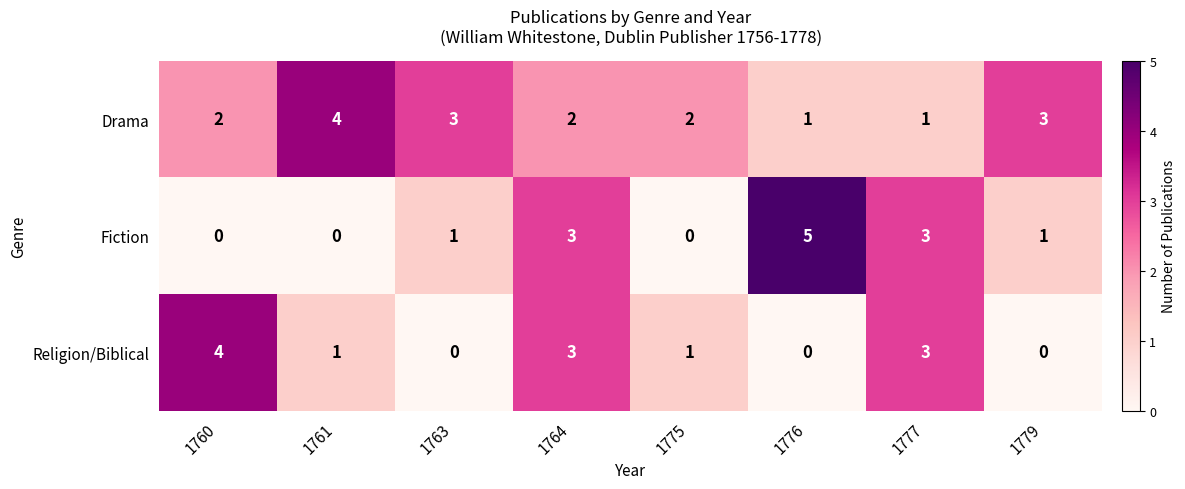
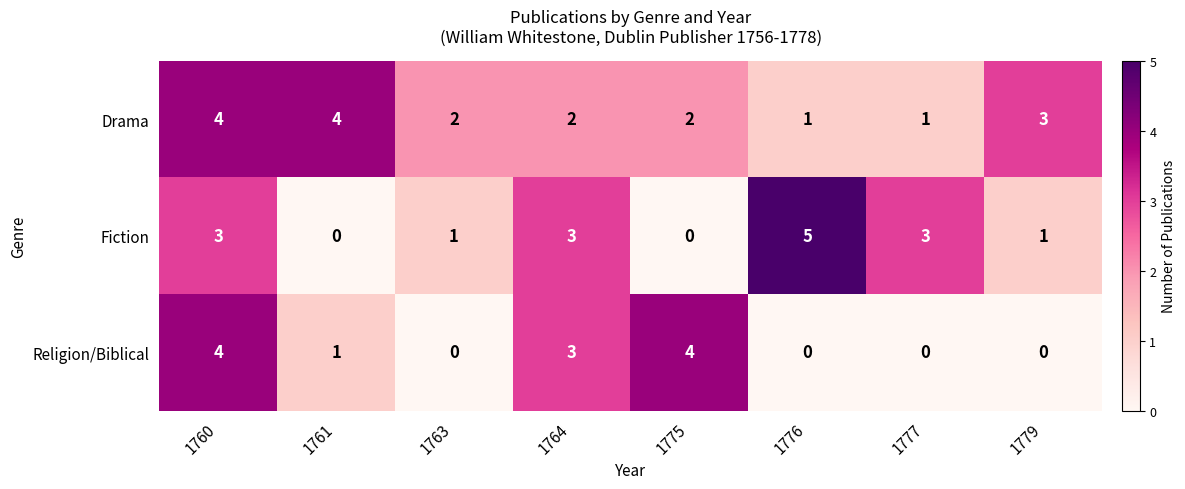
  {
    "Drama": {
-     "1760": 2,
+     "1760": 4,
      "1761": 4,
-     "1763": 3,
+     "1763": 2,
      "1764": 2,
      "1775": 2,
      "1776": 1,
      "1777": 1,
      "1779": 3
    },
    "Fiction": {
-     "1760": 0,
+     "1760": 3,
      "1761": 0,
      "1763": 1,
      "1764": 3,
      "1775": 0,
      "1776": 5,
      "1777": 3,
      "1779": 1
    },
    "Religion/Biblical": {
      "1760": 4,
      "1761": 1,
      "1763": 0,
      "1764": 3,
-     "1775": 1,
+     "1775": 4,
      "1776": 0,
-     "1777": 3,
+     "1777": 0,
      "1779": 0
    }
  }
